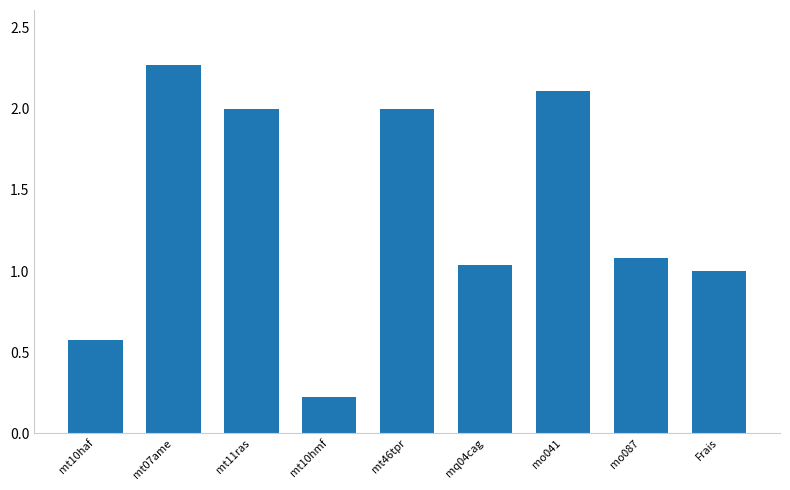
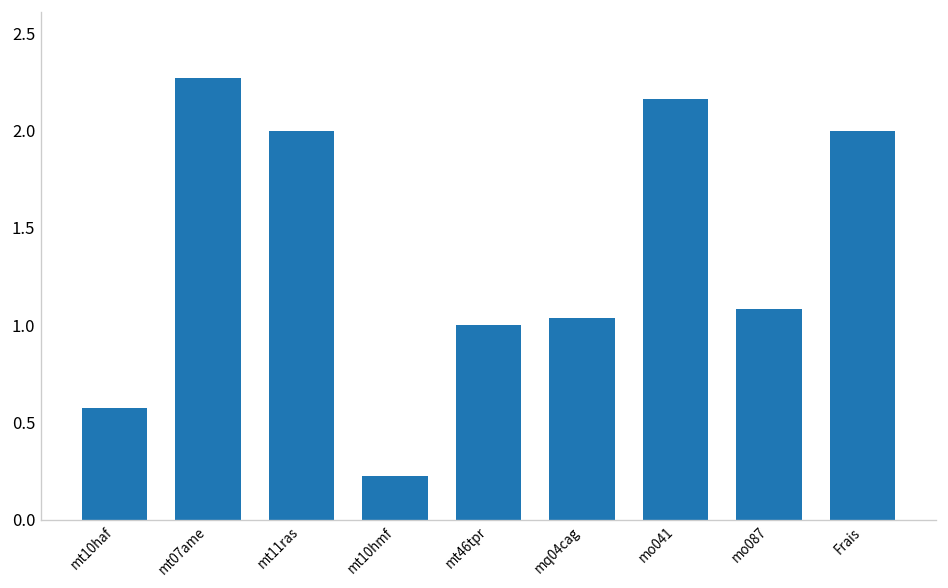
  {
    "mt10haf": 0.58,
    "mt07ame": 2.27,
    "mt11ras": 2.00,
    "mt10hmf": 0.22,
-   "mt46tpr": 2,
+   "mt46tpr": 1,
    "mq04cag": 1.04,
-   "mo041": 2.11,
+   "mo041": 2.16,
    "mo087": 1.08,
-   "Frais": 1
+   "Frais": 2
  }
